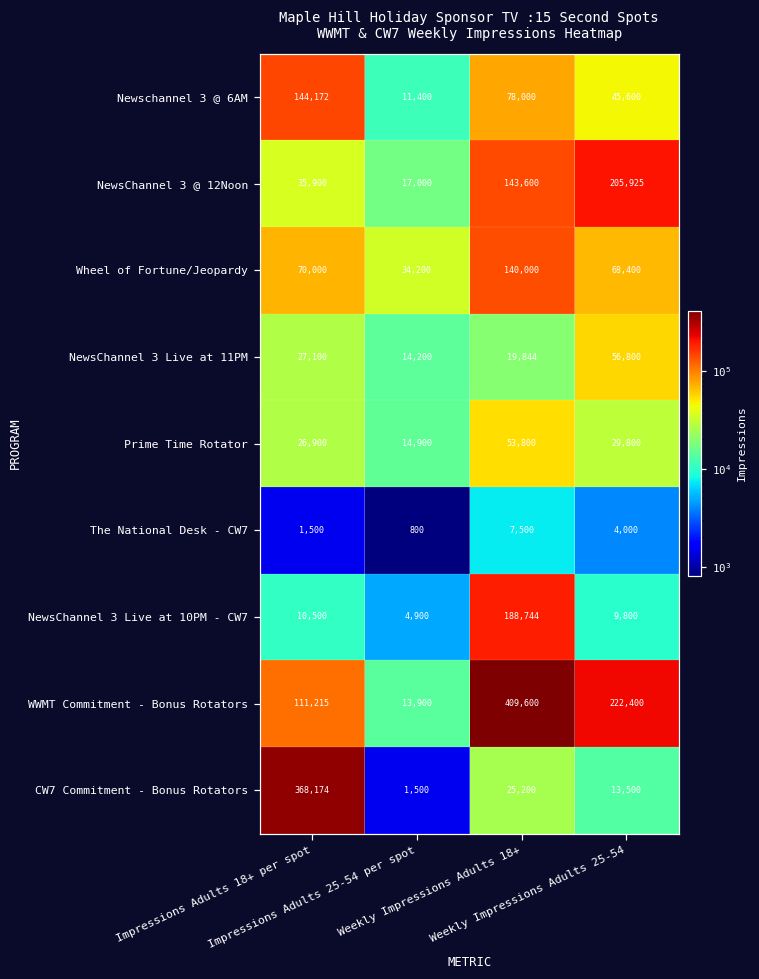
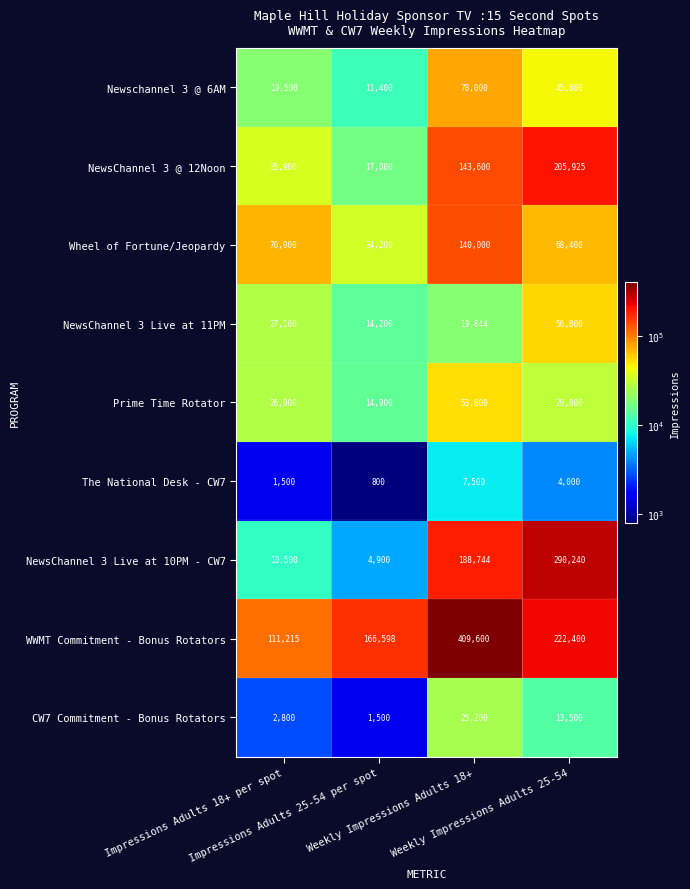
  {
    "Newschannel 3 @ 6AM": {
-     "Impressions Adults 18+ per spot": "144,172",
+     "Impressions Adults 18+ per spot": "19,500",
      "Impressions Adults 25-54 per spot": "11,400",
      "Weekly Impressions Adults 18+": "78,000",
      "Weekly Impressions Adults 25-54": "45,600"
    },
    "NewsChannel 3 @ 12Noon": {
      "Impressions Adults 18+ per spot": "35,900",
      "Impressions Adults 25-54 per spot": "17,000",
      "Weekly Impressions Adults 18+": "143,600",
      "Weekly Impressions Adults 25-54": "205,925"
    },
    "Wheel of Fortune/Jeopardy": {
      "Impressions Adults 18+ per spot": "70,000",
      "Impressions Adults 25-54 per spot": "34,200",
      "Weekly Impressions Adults 18+": "140,000",
      "Weekly Impressions Adults 25-54": "68,400"
    },
    "NewsChannel 3 Live at 11PM": {
      "Impressions Adults 18+ per spot": "27,100",
      "Impressions Adults 25-54 per spot": "14,200",
      "Weekly Impressions Adults 18+": "19,844",
      "Weekly Impressions Adults 25-54": "56,800"
    },
    "Prime Time Rotator": {
      "Impressions Adults 18+ per spot": "26,900",
      "Impressions Adults 25-54 per spot": "14,900",
      "Weekly Impressions Adults 18+": "53,800",
      "Weekly Impressions Adults 25-54": "29,800"
    },
    "The National Desk - CW7": {
      "Impressions Adults 18+ per spot": "1,500",
      "Impressions Adults 25-54 per spot": "800",
      "Weekly Impressions Adults 18+": "7,500",
      "Weekly Impressions Adults 25-54": "4,000"
    },
    "NewsChannel 3 Live at 10PM - CW7": {
      "Impressions Adults 18+ per spot": "10,500",
      "Impressions Adults 25-54 per spot": "4,900",
      "Weekly Impressions Adults 18+": "188,744",
-     "Weekly Impressions Adults 25-54": "9,800"
+     "Weekly Impressions Adults 25-54": "290,240"
    },
    "WWMT Commitment - Bonus Rotators": {
      "Impressions Adults 18+ per spot": "111,215",
-     "Impressions Adults 25-54 per spot": "13,900",
+     "Impressions Adults 25-54 per spot": "166,598",
      "Weekly Impressions Adults 18+": "409,600",
      "Weekly Impressions Adults 25-54": "222,400"
    },
    "CW7 Commitment - Bonus Rotators": {
-     "Impressions Adults 18+ per spot": "368,174",
+     "Impressions Adults 18+ per spot": "2,800",
      "Impressions Adults 25-54 per spot": "1,500",
      "Weekly Impressions Adults 18+": "25,200",
      "Weekly Impressions Adults 25-54": "13,500"
    }
  }
